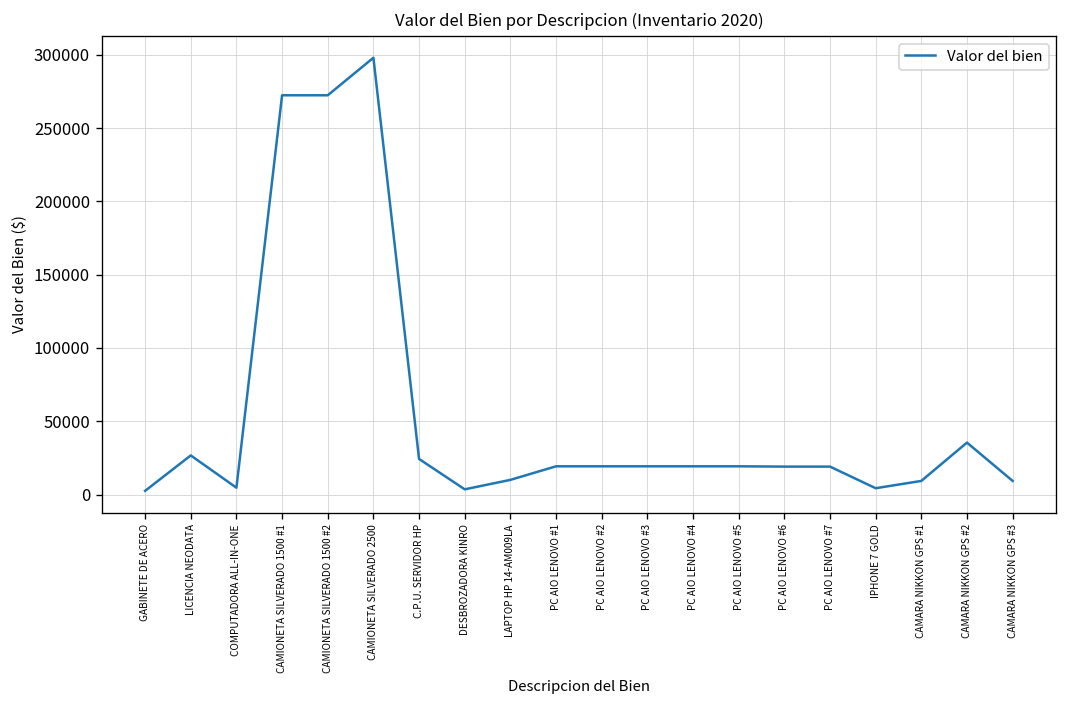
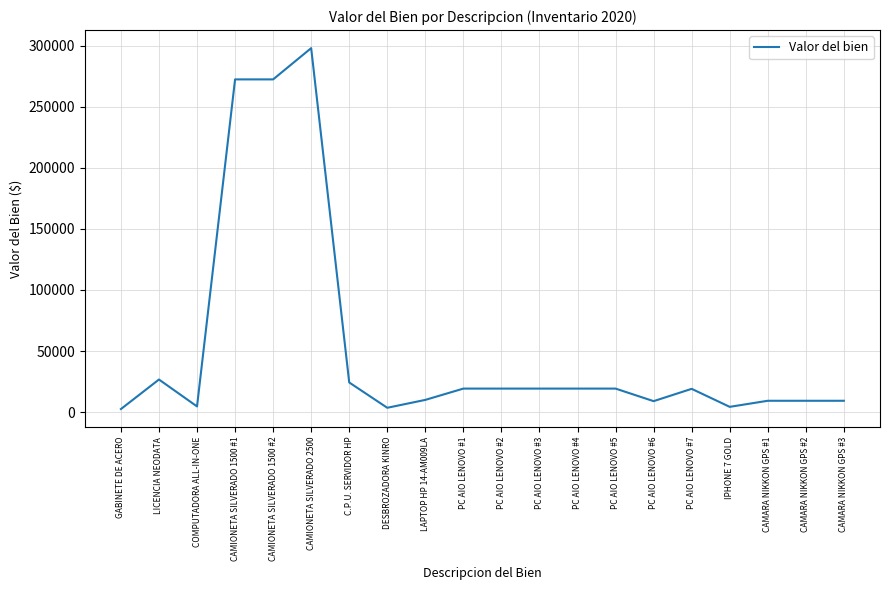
  {
    "GABINETE DE ACERO": 2000,
    "LICENCIA NEODATA": 27000,
    "COMPUTADORA ALL-IN-ONE": 5000,
    "CAMIONETA SILVERADO 1500 #1": 272000,
    "CAMIONETA SILVERADO 1500 #2": 272000,
    "CAMIONETA SILVERADO 2500": 298000,
    "C.P.U. SERVIDOR HP": 24000,
    "DESBROZADORA KINRO": 4000,
    "LAPTOP HP 14-AM009LA": 10000,
    "PC AIO LENOVO #1": 19000,
    "PC AIO LENOVO #2": 19000,
    "PC AIO LENOVO #3": 19000,
    "PC AIO LENOVO #4": 19000,
    "PC AIO LENOVO #5": 19000,
-   "PC AIO LENOVO #6": 19000,
+   "PC AIO LENOVO #6": 9000,
    "PC AIO LENOVO #7": 19000,
    "IPHONE 7 GOLD": 4000,
    "CAMARA NIKKON GPS #1": 9000,
-   "CAMARA NIKKON GPS #2": 35000,
+   "CAMARA NIKKON GPS #2": 9000,
    "CAMARA NIKKON GPS #3": 9000
  }
